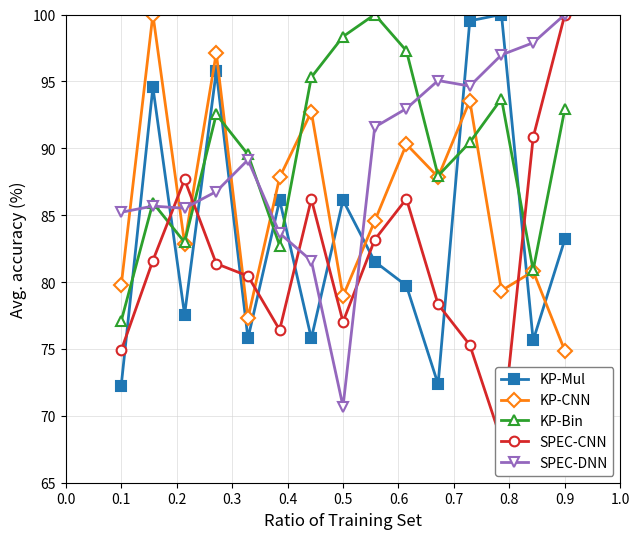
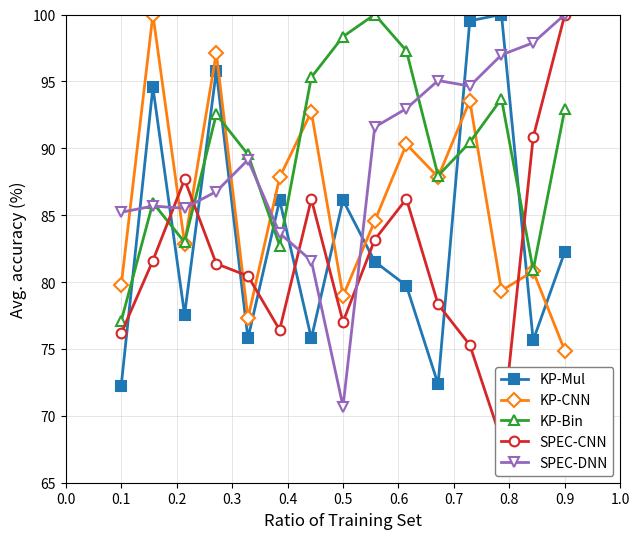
  {
    "KP-Mul": {
      "0.1": 72.3,
      "0.5": 86.1,
-     "0.9": 83.2
+     "0.9": 82.3
    },
    "KP-CNN": {
      "0.1": 79.8,
      "0.5": 79.0,
      "0.9": 74.9
    },
    "KP-Bin": {
      "0.1": 77.1,
      "0.5": 98.3,
      "0.9": 92.9
    },
    "SPEC-CNN": {
-     "0.1": 74.9,
+     "0.1": 76.2,
      "0.5": 77.0
    },
    "SPEC-DNN": {
      "0.1": 85.2,
      "0.5": 70.7
    }
  }
